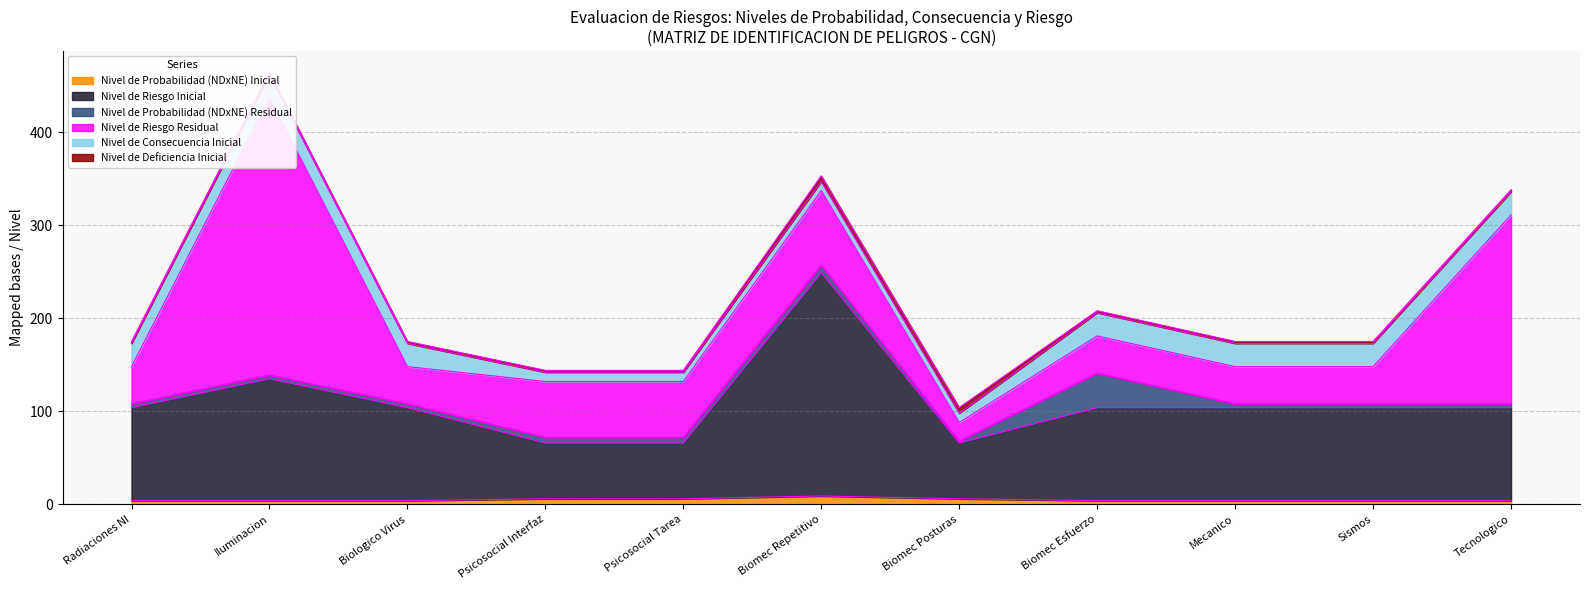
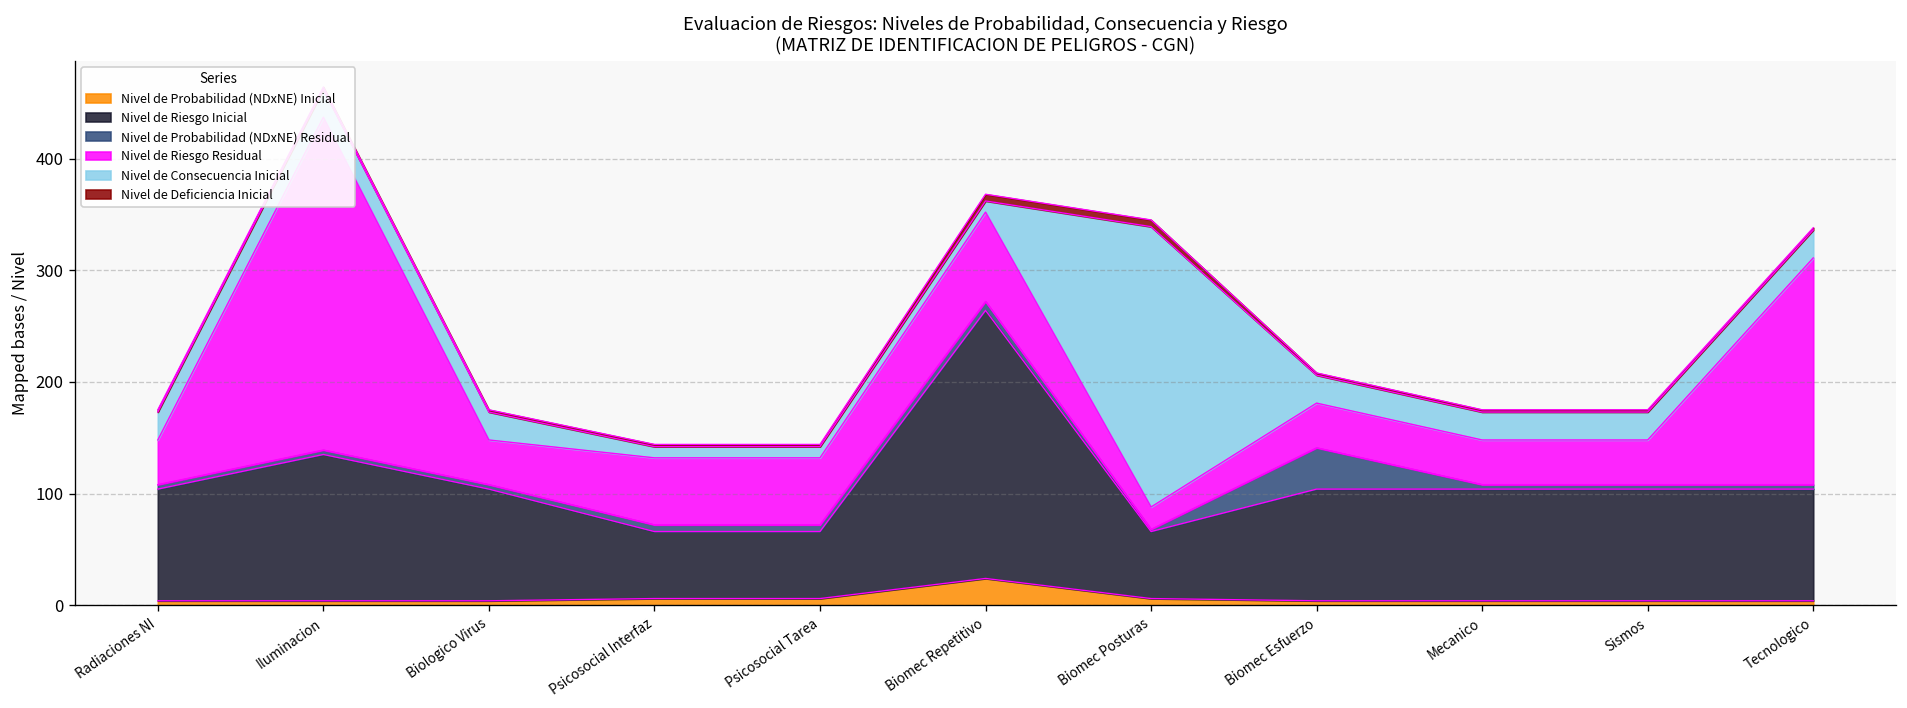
  {
    "Nivel de Probabilidad (NDxNE) Inicial": {
      "Radiaciones NI": 0,
      "Iluminacion": 0,
      "Biologico Virus": 0,
      "Psicosocial Interfaz": 10,
      "Psicosocial Tarea": 10,
-     "Biomec Repetitivo": 10,
+     "Biomec Repetitivo": 20,
      "Biomec Posturas": 10,
      "Biomec Esfuerzo": 0,
      "Mecanico": 0,
      "Sismos": 0,
      "Tecnologico": 0
    },
    "Nivel de Riesgo Inicial": {
      "Radiaciones NI": 100,
      "Iluminacion": 130,
      "Biologico Virus": 100,
      "Psicosocial Interfaz": 60,
      "Psicosocial Tarea": 60,
      "Biomec Repetitivo": 240,
      "Biomec Esfuerzo": 100,
      "Mecanico": 100,
      "Sismos": 100,
      "Tecnologico": 100
    },
    "Nivel de Probabilidad (NDxNE) Residual": {
      "Radiaciones NI": 0,
      "Iluminacion": 0,
      "Biologico Virus": 0,
      "Psicosocial Interfaz": 10,
      "Psicosocial Tarea": 10,
      "Biomec Repetitivo": 10,
      "Biomec Esfuerzo": 40,
      "Mecanico": 0,
      "Sismos": 0,
      "Tecnologico": 0
    },
    "Nivel de Riesgo Residual": {
      "Radiaciones NI": 40,
      "Biologico Virus": 40,
      "Psicosocial Interfaz": 60,
      "Psicosocial Tarea": 60,
      "Biomec Repetitivo": 80,
      "Biomec Posturas": 20,
      "Biomec Esfuerzo": 40,
      "Mecanico": 40,
      "Sismos": 40,
      "Tecnologico": 200
    },
    "Nivel de Consecuencia Inicial": {
      "Biomec Repetitivo": 10,
-     "Biomec Posturas": 10
+     "Biomec Posturas": 250
    },
    "Nivel de Deficiencia Inicial": {
      "Biomec Repetitivo": 10,
      "Biomec Posturas": 10
    }
  }
